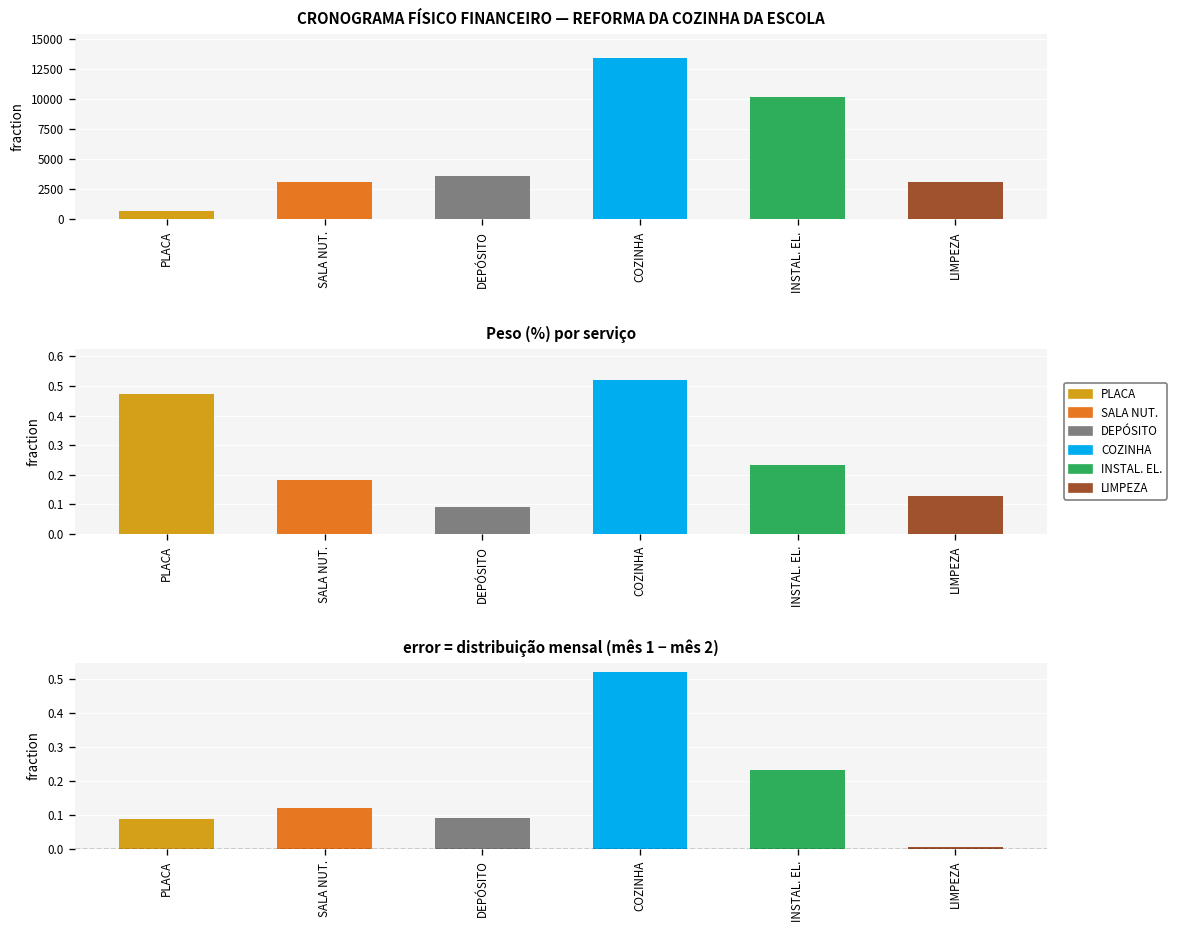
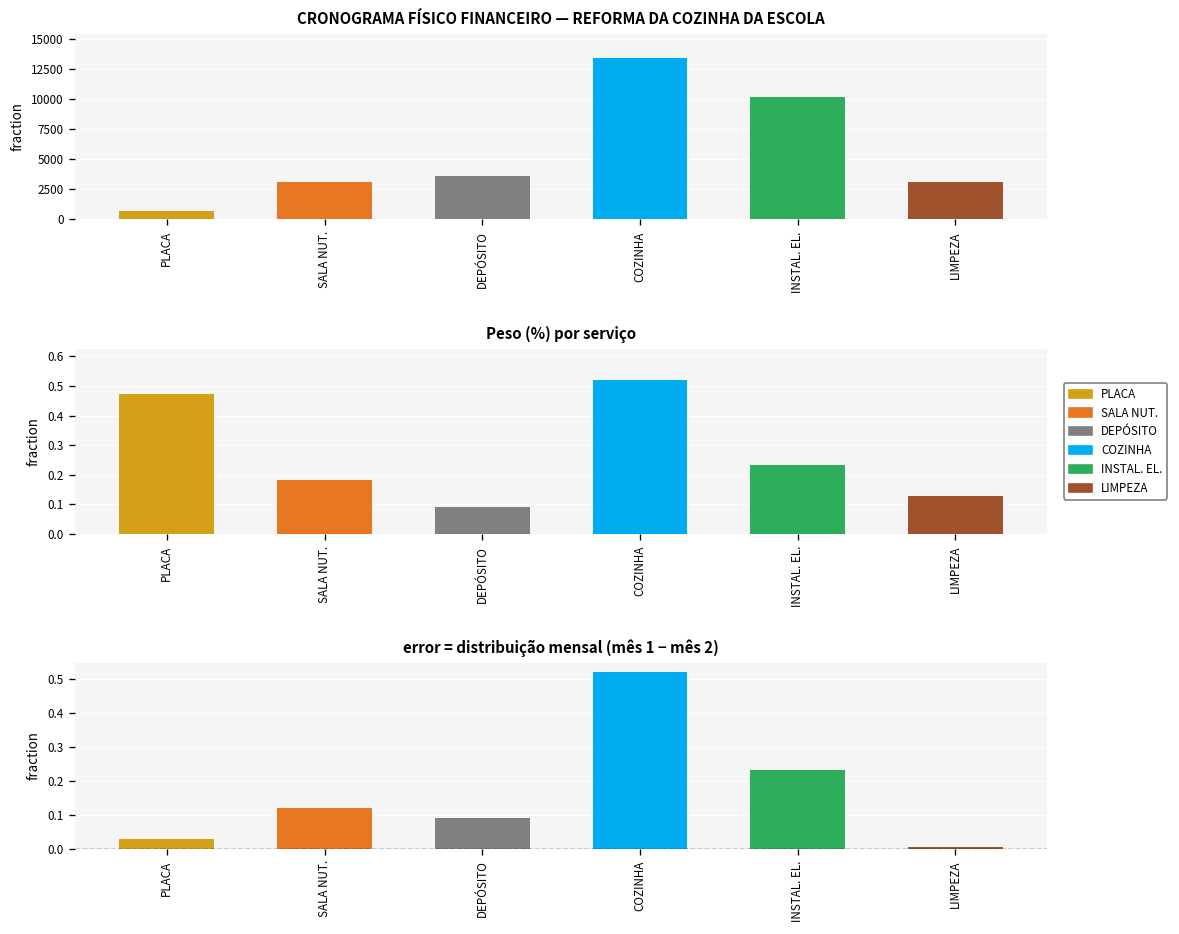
  {
    "CRONOGRAMA FÍSICO FINANCEIRO — REFORMA DA COZINHA DA ESCOLA": {
      "PLACA": 700,
      "SALA NUT.": 3100,
      "DEPÓSITO": 3600,
      "COZINHA": 13400,
      "INSTAL. EL.": 10100,
      "LIMPEZA": 3100
    },
    "Peso (%) por serviço": {
      "PLACA": 0.47,
      "SALA NUT.": 0.18,
      "DEPÓSITO": 0.09,
      "COZINHA": 0.52,
      "INSTAL. EL.": 0.23,
      "LIMPEZA": 0.13
    },
    "error = distribuição mensal (mês 1 − mês 2)": {
-     "PLACA": 0.09,
+     "PLACA": 0.03,
      "SALA NUT.": 0.12,
      "DEPÓSITO": 0.09,
      "COZINHA": 0.52,
      "INSTAL. EL.": 0.23
    }
  }
